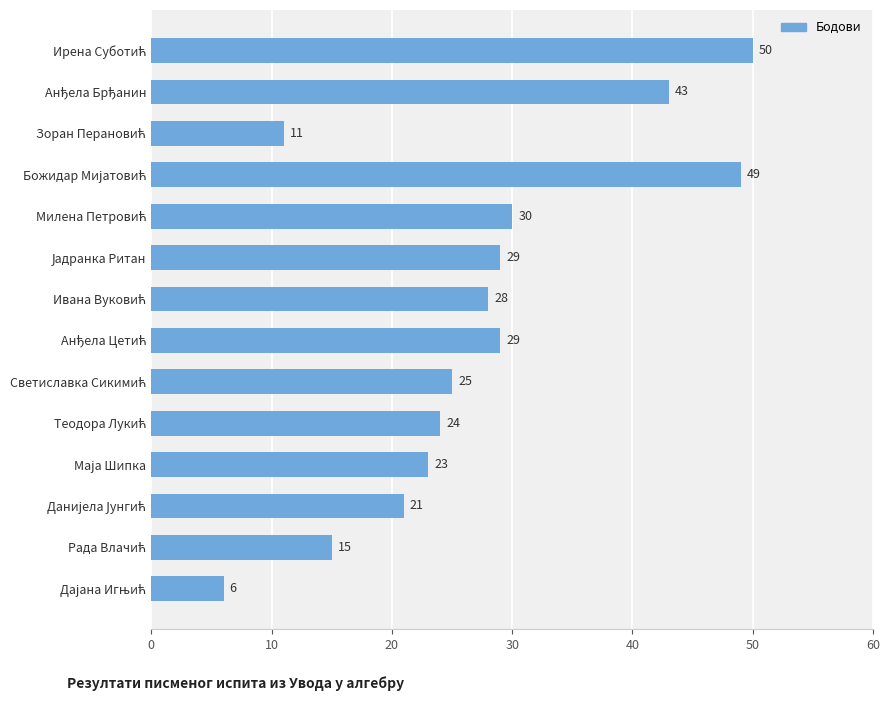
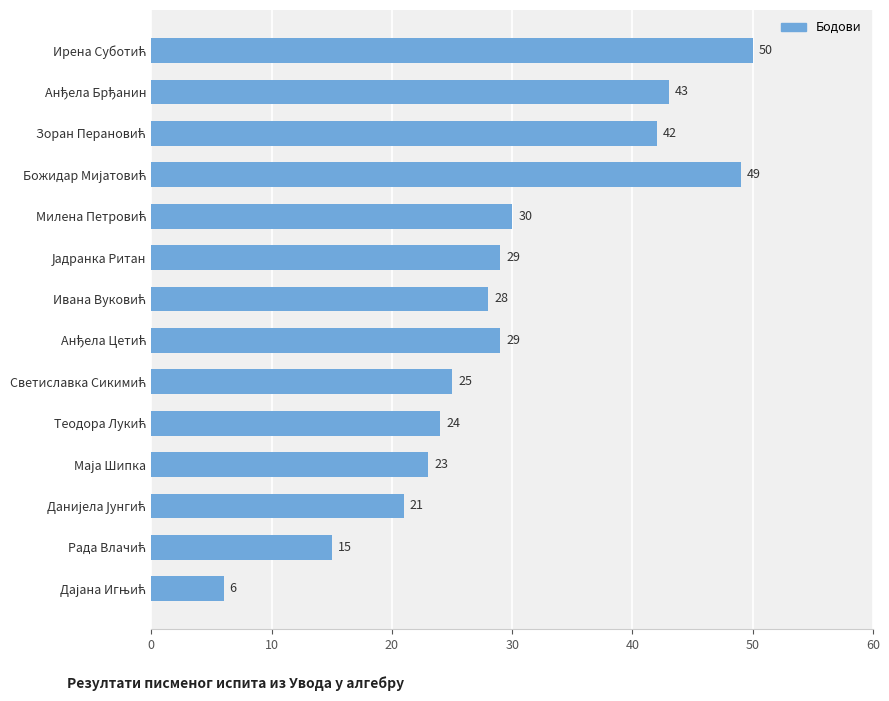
  {
    "Ирена Суботић": 50,
    "Анђела Брђанин": 43,
-   "Зоран Перановић": 11,
+   "Зоран Перановић": 42,
    "Божидар Мијатовић": 49,
    "Милена Петровић": 30,
    "Јадранка Ритан": 29,
    "Ивана Вуковић": 28,
    "Анђела Цетић": 29,
    "Светиславка Сикимић": 25,
    "Теодора Лукић": 24,
    "Маја Шипка": 23,
    "Данијела Јунгић": 21,
    "Рада Влачић": 15,
    "Дајана Игњић": 6
  }
